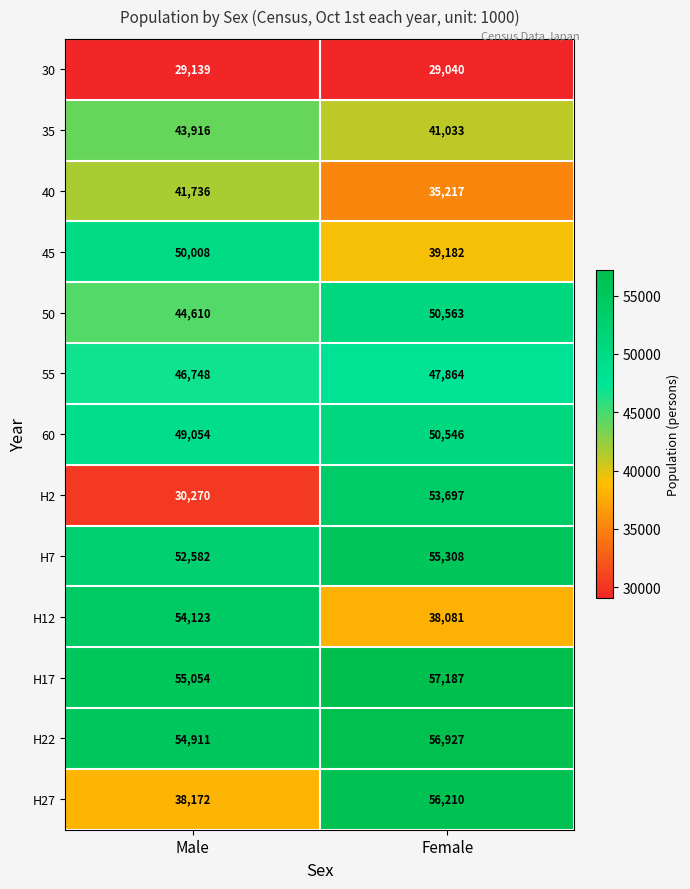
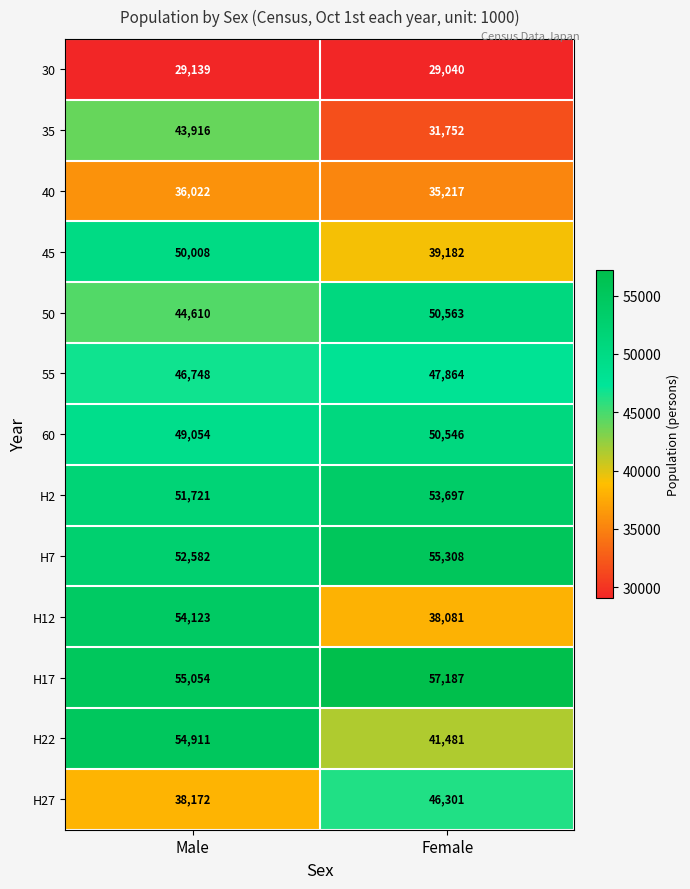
  {
    "30": {
      "Male": "29,139",
      "Female": "29,040"
    },
    "35": {
      "Male": "43,916",
-     "Female": "41,033"
+     "Female": "31,752"
    },
    "40": {
-     "Male": "41,736",
+     "Male": "36,022",
      "Female": "35,217"
    },
    "45": {
      "Male": "50,008",
      "Female": "39,182"
    },
    "50": {
      "Male": "44,610",
      "Female": "50,563"
    },
    "55": {
      "Male": "46,748",
      "Female": "47,864"
    },
    "60": {
      "Male": "49,054",
      "Female": "50,546"
    },
    "H2": {
-     "Male": "30,270",
+     "Male": "51,721",
      "Female": "53,697"
    },
    "H7": {
      "Male": "52,582",
      "Female": "55,308"
    },
    "H12": {
      "Male": "54,123",
      "Female": "38,081"
    },
    "H17": {
      "Male": "55,054",
      "Female": "57,187"
    },
    "H22": {
      "Male": "54,911",
-     "Female": "56,927"
+     "Female": "41,481"
    },
    "H27": {
      "Male": "38,172",
-     "Female": "56,210"
+     "Female": "46,301"
    }
  }
